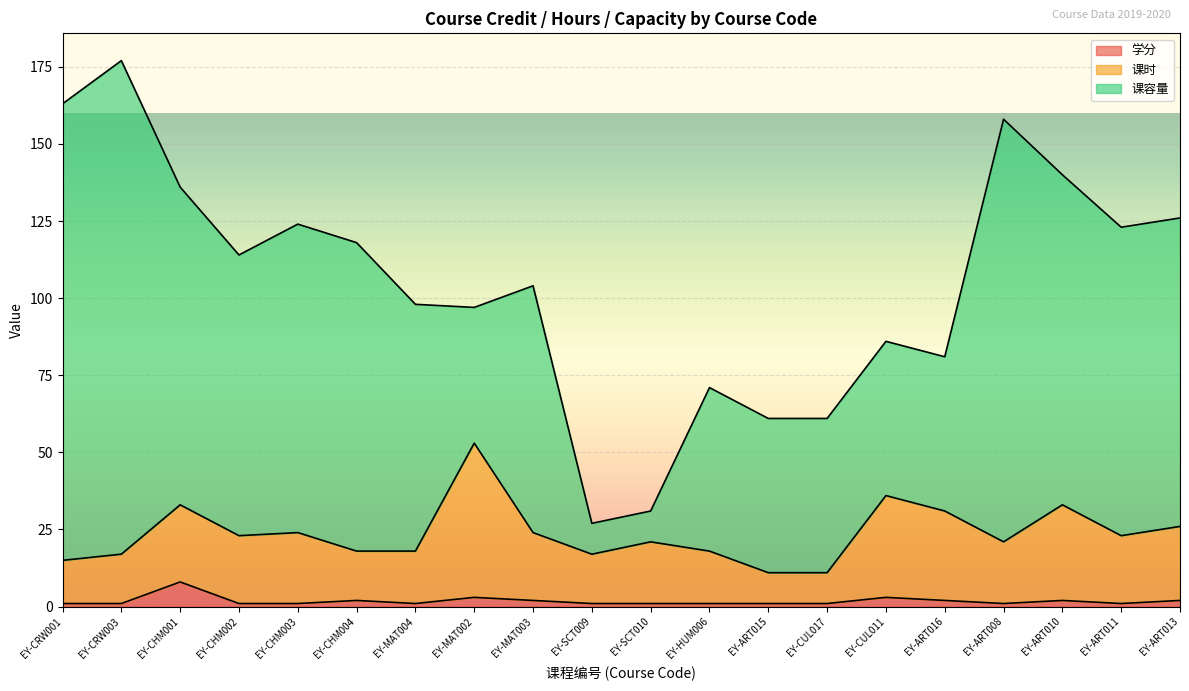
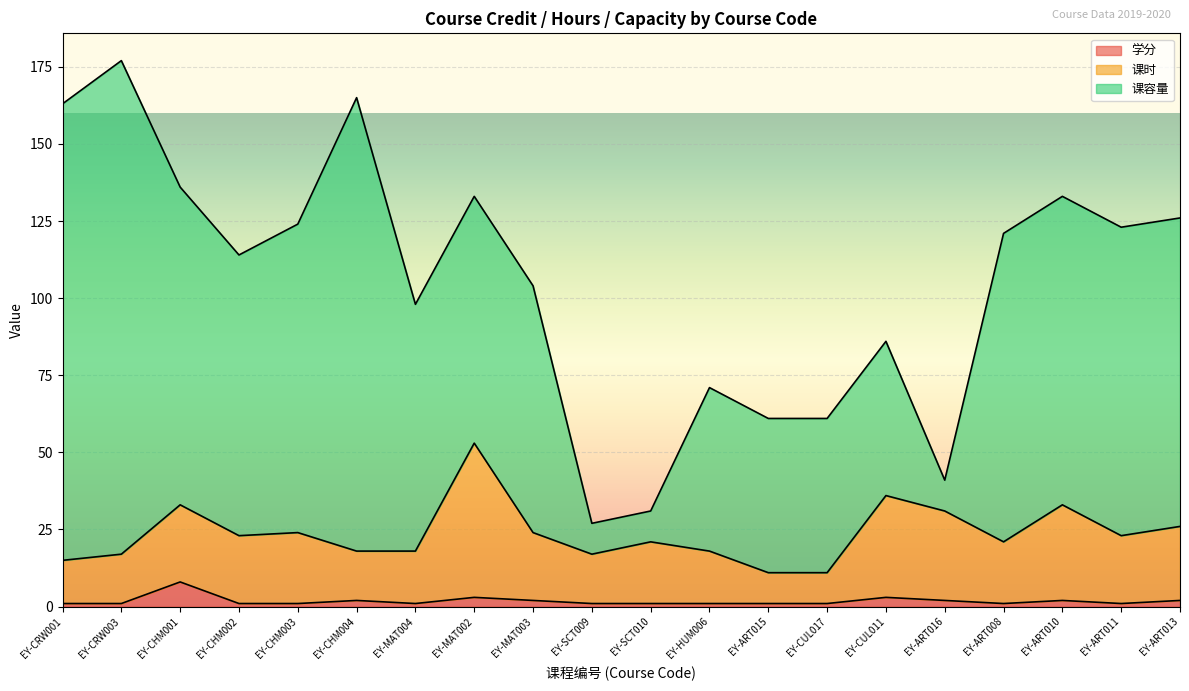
  {
    "学分": {
      "EY-CRW001": 1,
      "EY-CRW003": 1,
      "EY-CHM001": 8,
      "EY-CHM002": 1,
      "EY-CHM003": 1,
      "EY-CHM004": 2,
      "EY-MAT004": 1,
      "EY-MAT002": 3,
      "EY-MAT003": 2,
      "EY-SCT009": 1,
      "EY-SCT010": 1,
      "EY-HUM006": 1,
      "EY-ART015": 1,
      "EY-CUL017": 1,
      "EY-CUL011": 3,
      "EY-ART016": 2,
      "EY-ART008": 1,
      "EY-ART010": 2,
      "EY-ART011": 1,
      "EY-ART013": 2
    },
    "课时": {
      "EY-CRW001": 14,
      "EY-CRW003": 16,
      "EY-CHM001": 25,
      "EY-CHM002": 22,
      "EY-CHM003": 23,
      "EY-CHM004": 16,
      "EY-MAT004": 17,
      "EY-MAT002": 50,
      "EY-MAT003": 22,
      "EY-SCT009": 16,
      "EY-SCT010": 20,
      "EY-HUM006": 17,
      "EY-ART015": 10,
      "EY-CUL017": 10,
      "EY-CUL011": 33,
      "EY-ART016": 29,
      "EY-ART008": 20,
      "EY-ART010": 31,
      "EY-ART011": 22,
      "EY-ART013": 24
    },
    "课容量": {
      "EY-CRW001": 148,
      "EY-CRW003": 160,
      "EY-CHM001": 103,
      "EY-CHM002": 91,
      "EY-CHM003": 100,
-     "EY-CHM004": 100,
+     "EY-CHM004": 147,
      "EY-MAT004": 80,
-     "EY-MAT002": 44,
+     "EY-MAT002": 80,
      "EY-MAT003": 80,
      "EY-SCT009": 10,
      "EY-SCT010": 10,
      "EY-HUM006": 53,
      "EY-ART015": 50,
      "EY-CUL017": 50,
      "EY-CUL011": 50,
-     "EY-ART016": 50,
-     "EY-ART008": 137,
-     "EY-ART010": 107,
+     "EY-ART016": 10,
+     "EY-ART008": 100,
+     "EY-ART010": 100,
      "EY-ART011": 100,
      "EY-ART013": 100
    }
  }
